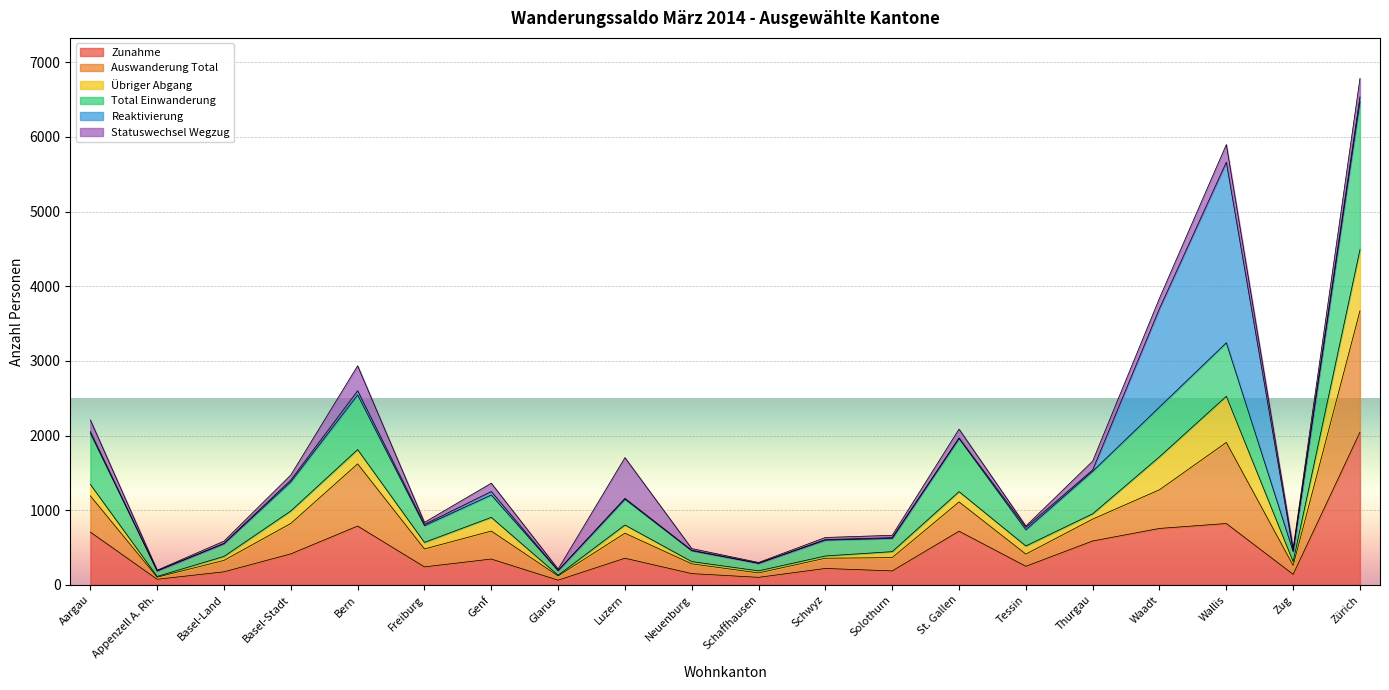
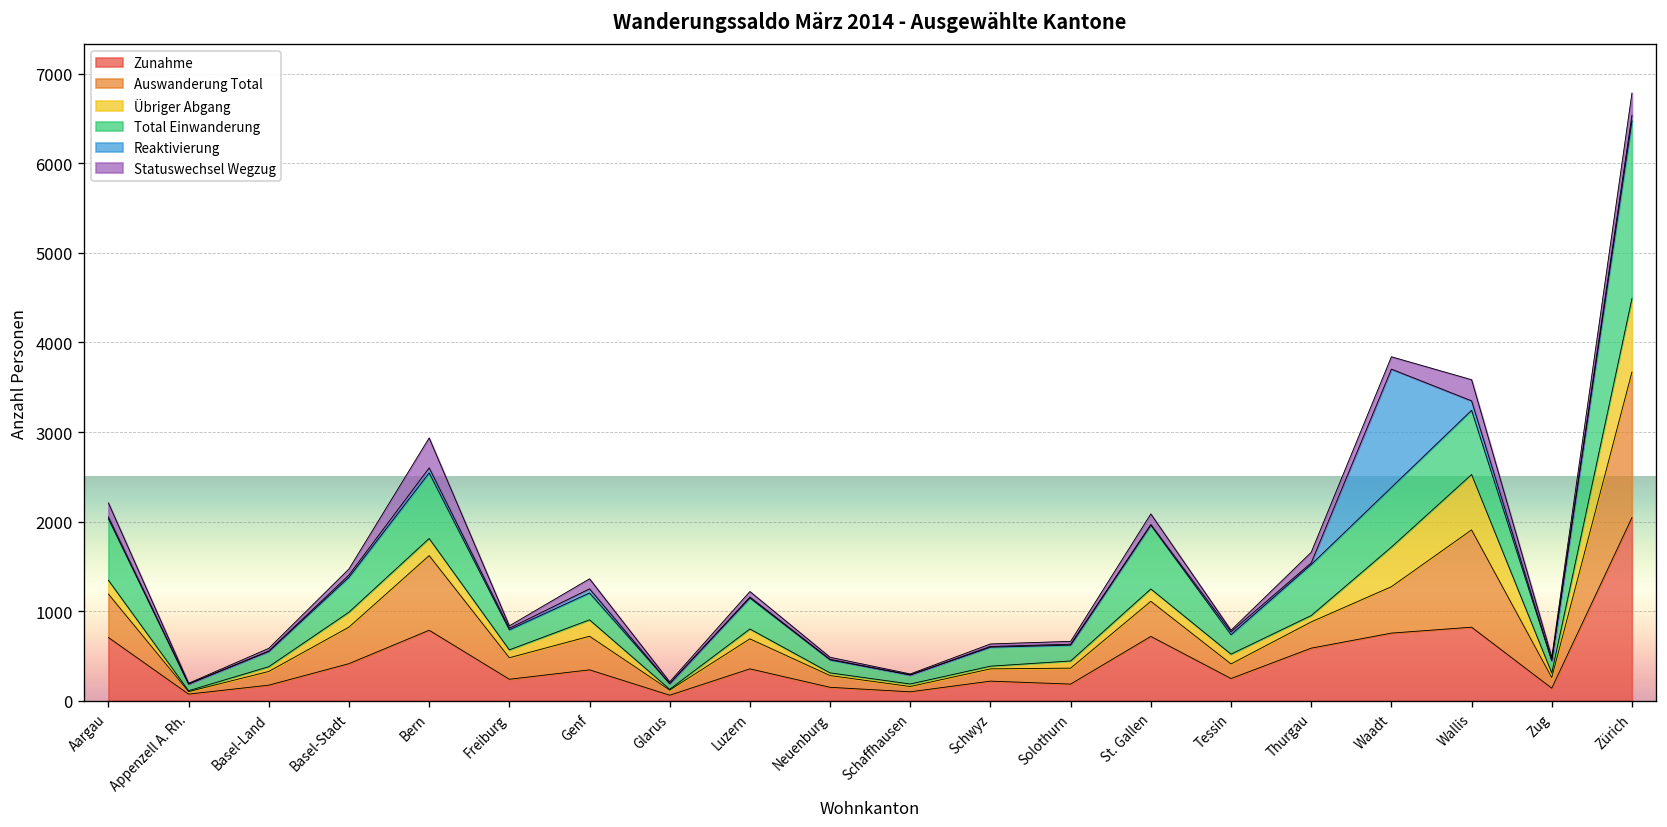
  {
    "Übriger Abgang": {
      "Aargau": 200,
      "Basel-Land": 100,
      "Basel-Stadt": 200,
      "Bern": 200,
      "Freiburg": 100,
      "Genf": 200,
      "Luzern": 100,
      "Solothurn": 100,
      "St. Gallen": 100,
      "Tessin": 100,
      "Thurgau": 100,
      "Waadt": 400,
      "Wallis": 600,
      "Zug": 100,
      "Zürich": 800
    },
    "Total Einwanderung": {
      "Bern": 700,
      "Genf": 300,
      "Waadt": 700,
      "Wallis": 700,
      "Zürich": 2000
    },
    "Reaktivierung": {
      "Bern": 100,
      "Genf": 0,
      "Waadt": 1300,
-     "Wallis": 2400,
+     "Wallis": 100,
      "Zürich": 100
    },
    "Statuswechsel Wegzug": {
      "Aargau": 200,
      "Basel-Stadt": 100,
      "Bern": 300,
      "Genf": 100,
-     "Luzern": 500,
+     "Luzern": 100,
      "St. Gallen": 100,
      "Thurgau": 100,
      "Waadt": 100,
      "Wallis": 200,
      "Zürich": 200
    }
  }
